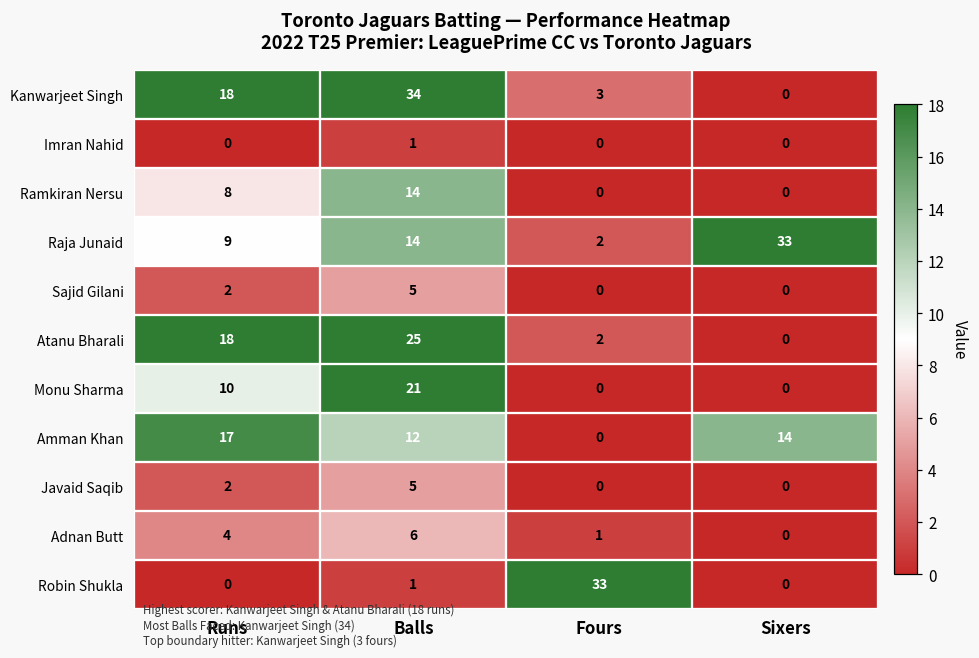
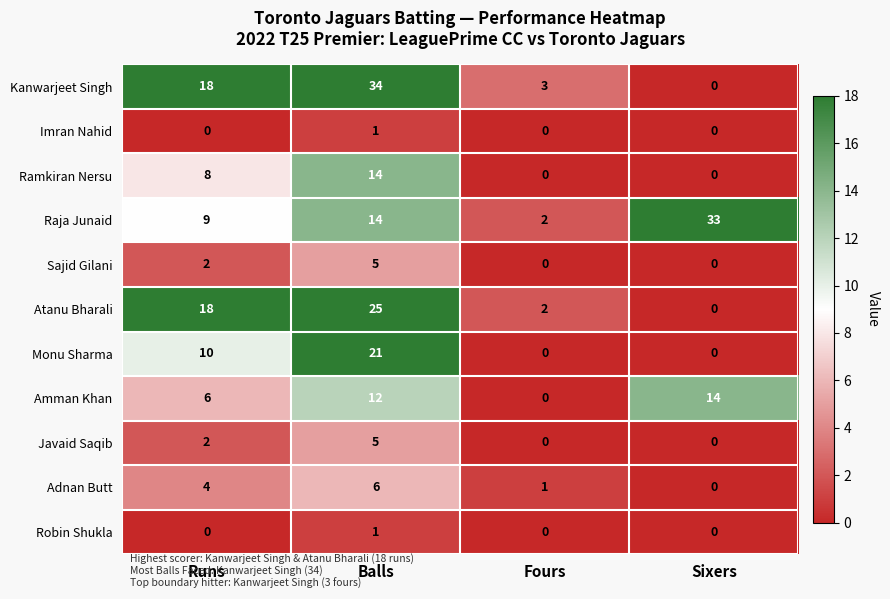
  {
    "Kanwarjeet Singh": {
      "Runs": 18,
      "Balls": 34,
      "Fours": 3,
      "Sixers": 0
    },
    "Imran Nahid": {
      "Runs": 0,
      "Balls": 1,
      "Fours": 0,
      "Sixers": 0
    },
    "Ramkiran Nersu": {
      "Runs": 8,
      "Balls": 14,
      "Fours": 0,
      "Sixers": 0
    },
    "Raja Junaid": {
      "Runs": 9,
      "Balls": 14,
      "Fours": 2,
      "Sixers": 33
    },
    "Sajid Gilani": {
      "Runs": 2,
      "Balls": 5,
      "Fours": 0,
      "Sixers": 0
    },
    "Atanu Bharali": {
      "Runs": 18,
      "Balls": 25,
      "Fours": 2,
      "Sixers": 0
    },
    "Monu Sharma": {
      "Runs": 10,
      "Balls": 21,
      "Fours": 0,
      "Sixers": 0
    },
    "Amman Khan": {
-     "Runs": 17,
+     "Runs": 6,
      "Balls": 12,
      "Fours": 0,
      "Sixers": 14
    },
    "Javaid Saqib": {
      "Runs": 2,
      "Balls": 5,
      "Fours": 0,
      "Sixers": 0
    },
    "Adnan Butt": {
      "Runs": 4,
      "Balls": 6,
      "Fours": 1,
      "Sixers": 0
    },
    "Robin Shukla": {
      "Runs": 0,
      "Balls": 1,
-     "Fours": 33,
+     "Fours": 0,
      "Sixers": 0
    }
  }
